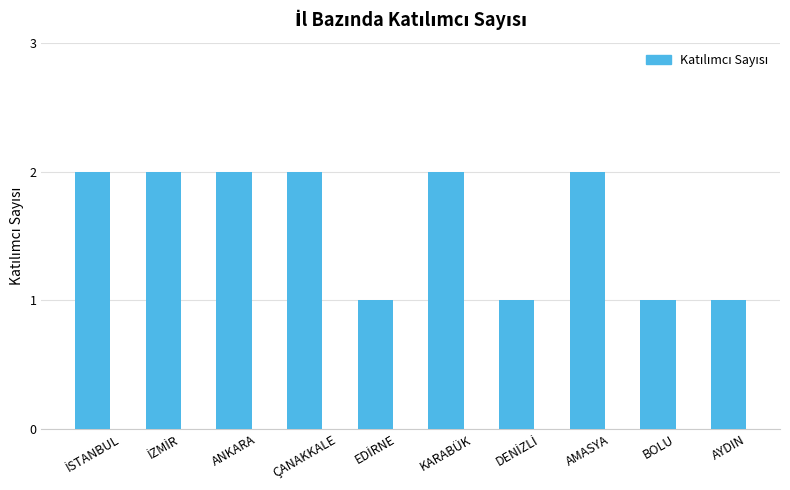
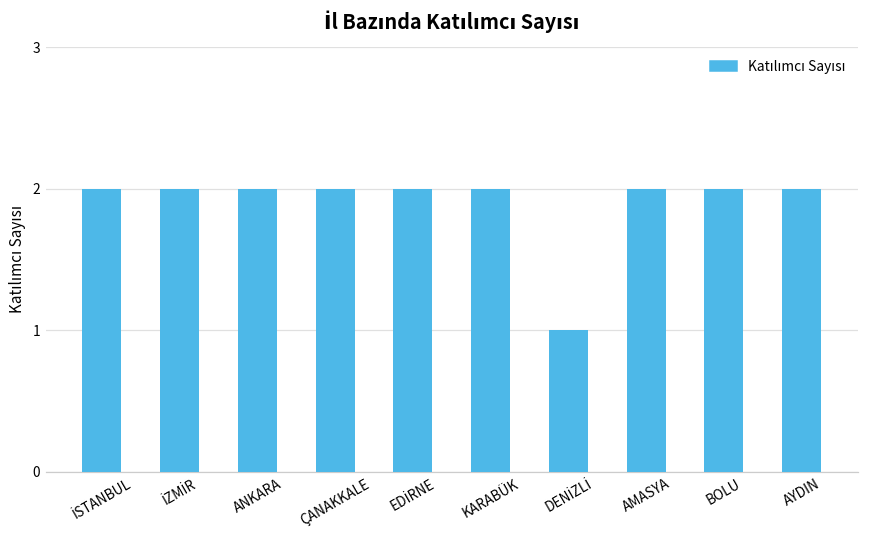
  {
    "İSTANBUL": 2,
    "İZMİR": 2,
    "ANKARA": 2,
    "ÇANAKKALE": 2,
-   "EDİRNE": 1,
+   "EDİRNE": 2,
    "KARABÜK": 2,
    "DENİZLİ": 1,
    "AMASYA": 2,
-   "BOLU": 1,
-   "AYDIN": 1
+   "BOLU": 2,
+   "AYDIN": 2
  }
